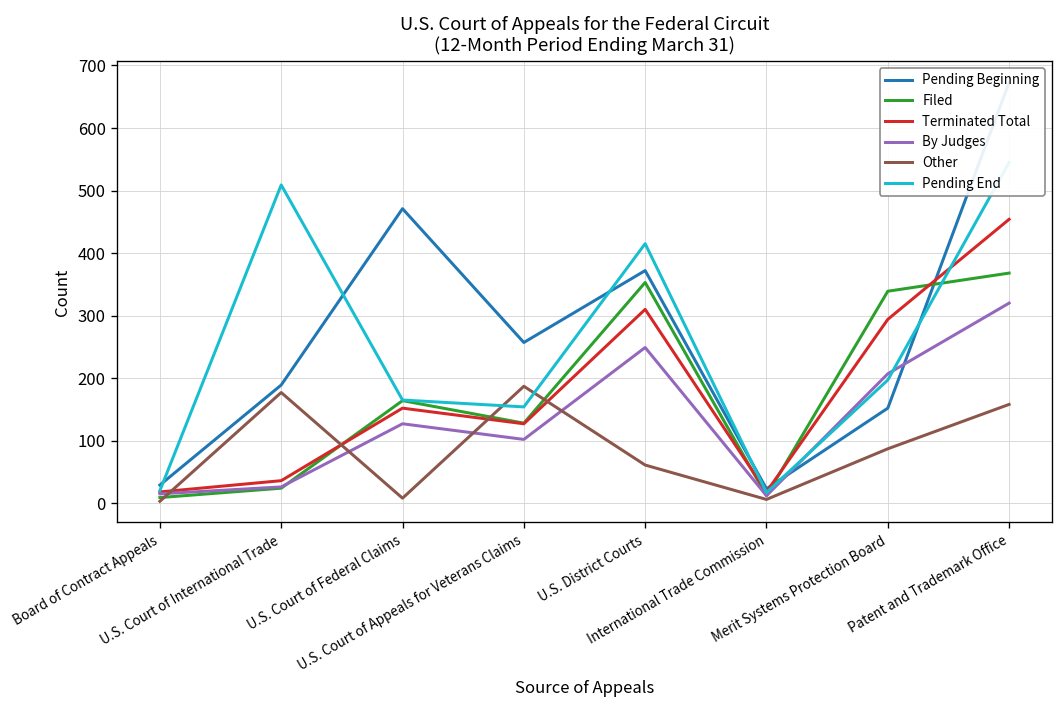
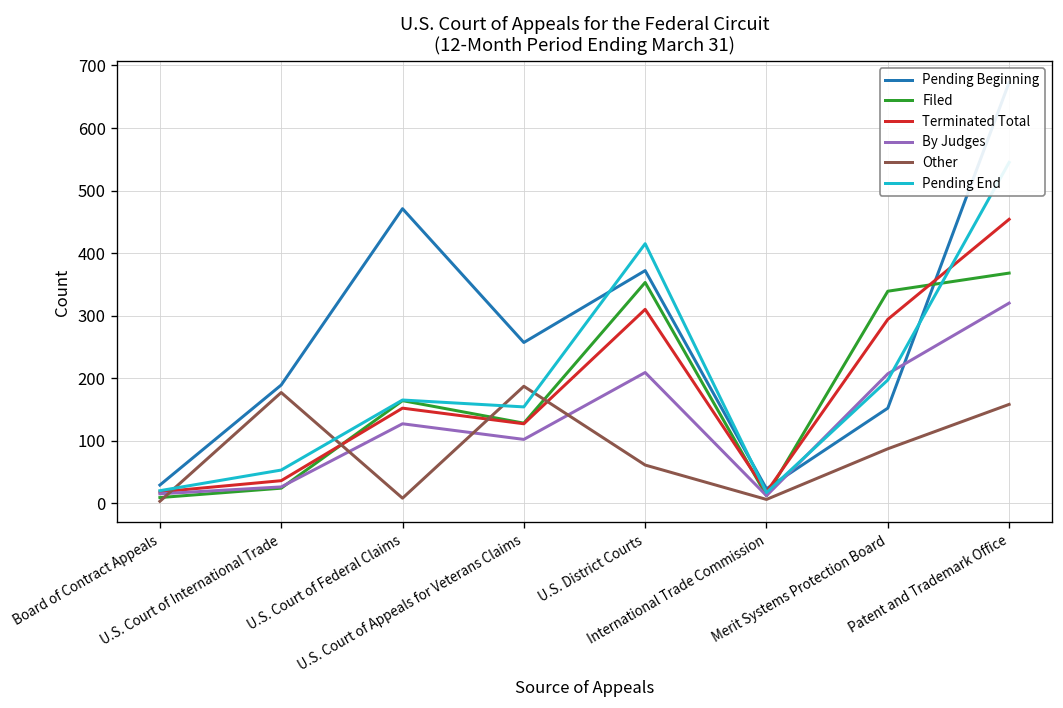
  {
    "Pending Beginning": {
      "Board of Contract Appeals": 30,
      "U.S. Court of International Trade": 190,
      "U.S. Court of Federal Claims": 470,
      "U.S. Court of Appeals for Veterans Claims": 260,
      "U.S. District Courts": 370,
      "International Trade Commission": 20,
      "Merit Systems Protection Board": 150
    },
    "Filed": {
      "Board of Contract Appeals": 10,
      "U.S. District Courts": 350,
      "Merit Systems Protection Board": 340,
      "Patent and Trademark Office": 370
    },
    "Terminated Total": {
      "U.S. Court of International Trade": 40,
      "U.S. Court of Federal Claims": 150,
      "U.S. District Courts": 310,
      "Merit Systems Protection Board": 290,
      "Patent and Trademark Office": 450
    },
    "By Judges": {
      "U.S. Court of Federal Claims": 130,
      "U.S. Court of Appeals for Veterans Claims": 100,
-     "U.S. District Courts": 250,
+     "U.S. District Courts": 210,
      "Merit Systems Protection Board": 210,
      "Patent and Trademark Office": 320
    },
    "Other": {
      "Board of Contract Appeals": 0,
      "U.S. Court of International Trade": 180,
      "U.S. Court of Federal Claims": 10,
      "U.S. Court of Appeals for Veterans Claims": 190,
      "U.S. District Courts": 60,
      "International Trade Commission": 10,
      "Merit Systems Protection Board": 90,
      "Patent and Trademark Office": 160
    },
    "Pending End": {
-     "U.S. Court of International Trade": 510,
+     "U.S. Court of International Trade": 50,
      "U.S. Court of Appeals for Veterans Claims": 150,
      "U.S. District Courts": 420,
      "Merit Systems Protection Board": 200
    }
  }
